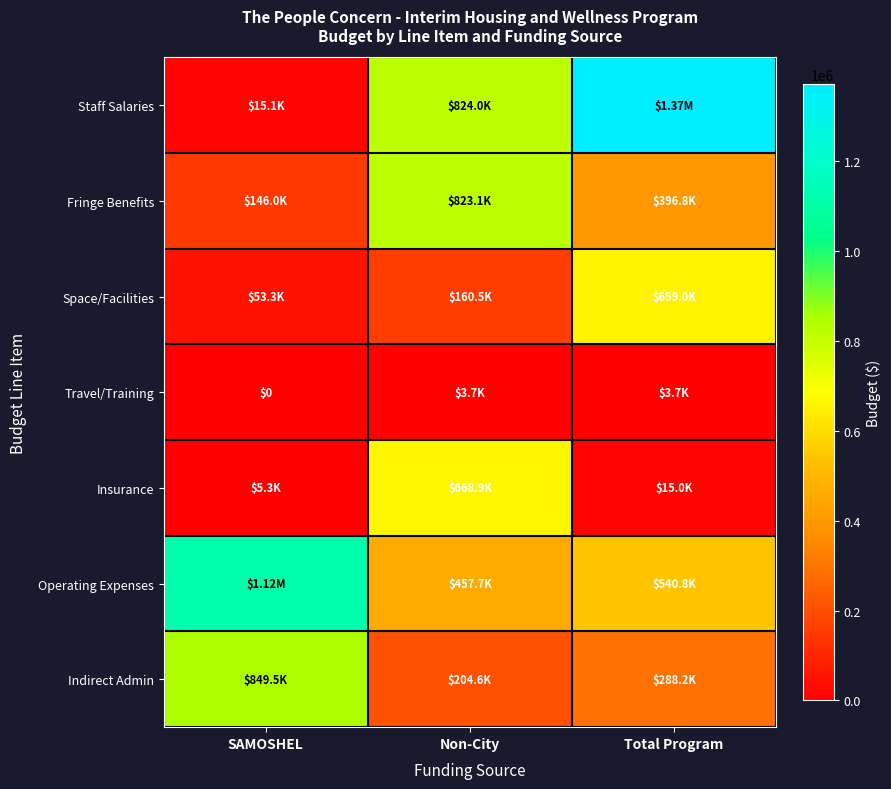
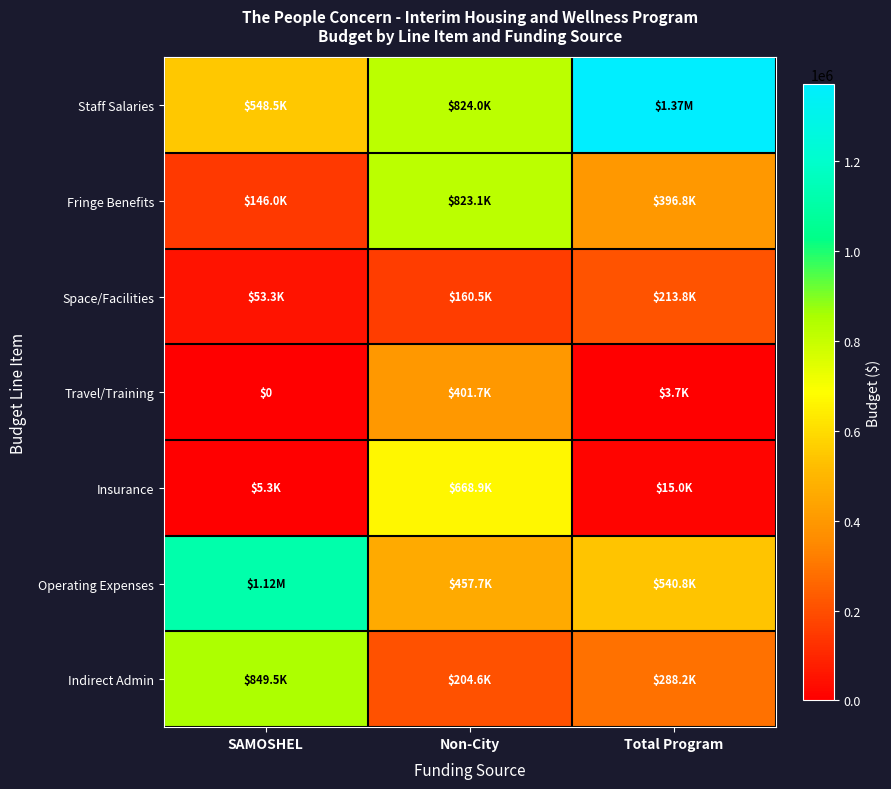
  {
    "Staff Salaries": {
-     "SAMOSHEL": "$15.1K",
+     "SAMOSHEL": "$548.5K",
      "Non-City": "$824.0K",
      "Total Program": "$1.37M"
    },
    "Fringe Benefits": {
      "SAMOSHEL": "$146.0K",
      "Non-City": "$823.1K",
      "Total Program": "$396.8K"
    },
    "Space/Facilities": {
      "SAMOSHEL": "$53.3K",
      "Non-City": "$160.5K",
-     "Total Program": "$659.0K"
+     "Total Program": "$213.8K"
    },
    "Travel/Training": {
      "SAMOSHEL": "$0",
-     "Non-City": "$3.7K",
+     "Non-City": "$401.7K",
      "Total Program": "$3.7K"
    },
    "Insurance": {
      "SAMOSHEL": "$5.3K",
      "Non-City": "$668.9K",
      "Total Program": "$15.0K"
    },
    "Operating Expenses": {
      "SAMOSHEL": "$1.12M",
      "Non-City": "$457.7K",
      "Total Program": "$540.8K"
    },
    "Indirect Admin": {
      "SAMOSHEL": "$849.5K",
      "Non-City": "$204.6K",
      "Total Program": "$288.2K"
    }
  }
